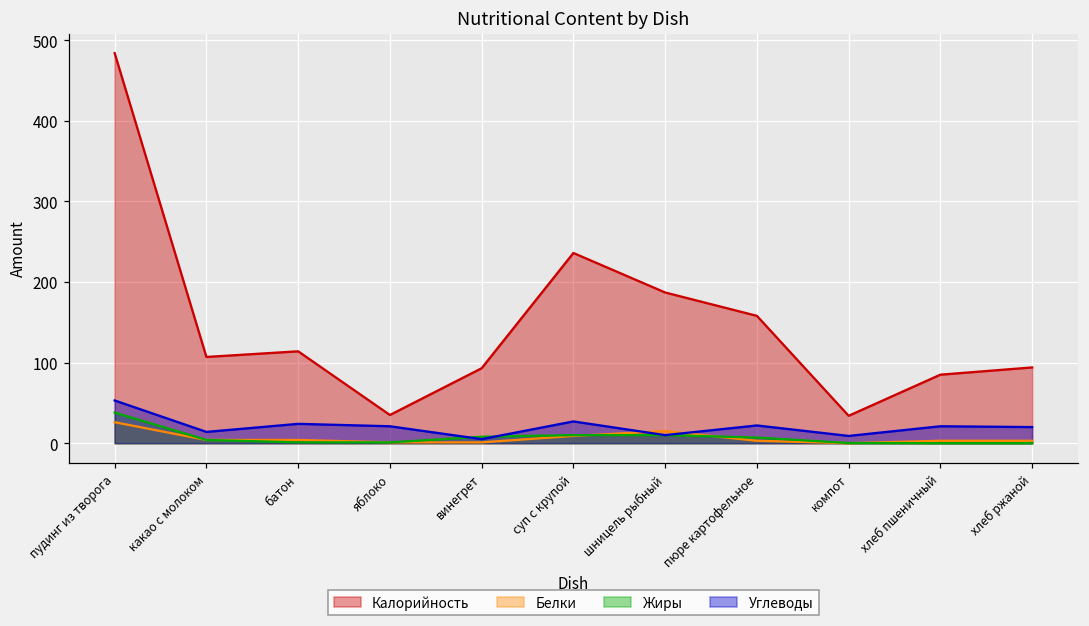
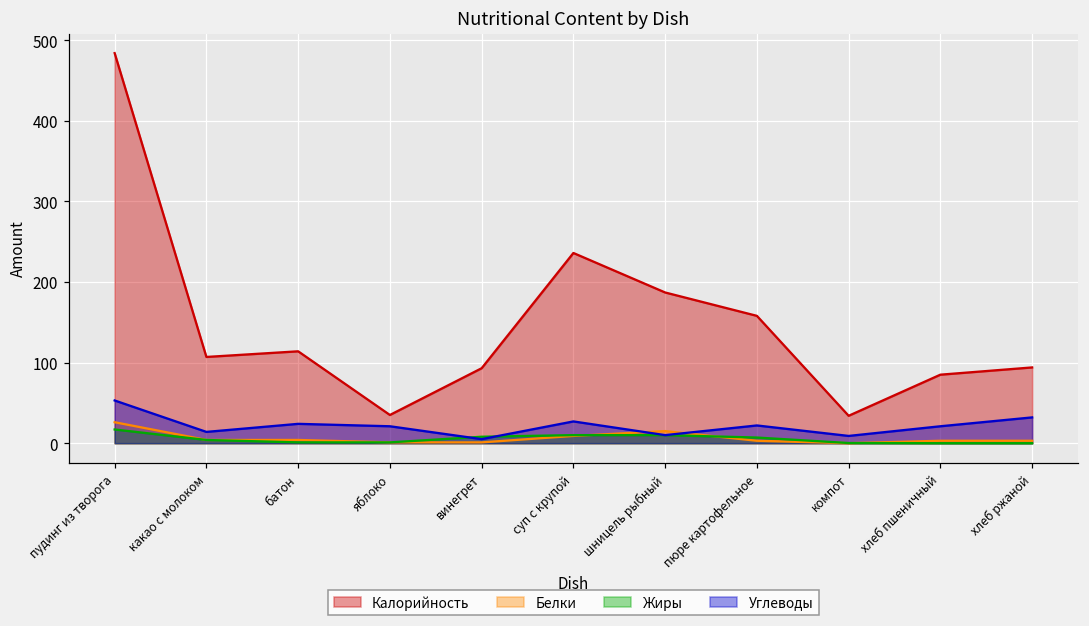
  {
    "Калорийность": {
      "пудинг из творога": 480,
      "какао с молоком": 110,
      "батон": 110,
      "яблоко": 40,
      "винегрет": 90,
      "суп с крупой": 240,
      "шницель рыбный": 190,
      "пюре картофельное": 160,
      "компот": 30,
      "хлеб пшеничный": 90,
      "хлеб ржаной": 90
    },
    "Белки": {
      "пудинг из творога": 30,
      "винегрет": 0,
      "шницель рыбный": 20,
      "пюре картофельное": 0
    },
    "Жиры": {
-     "пудинг из творога": 40,
+     "пудинг из творога": 20,
      "пюре картофельное": 10
    },
    "Углеводы": {
      "пудинг из творога": 50,
      "какао с молоком": 10,
      "батон": 20,
      "яблоко": 20,
      "суп с крупой": 30,
      "пюре картофельное": 20,
      "компот": 10,
      "хлеб пшеничный": 20,
-     "хлеб ржаной": 20
+     "хлеб ржаной": 30
    }
  }
